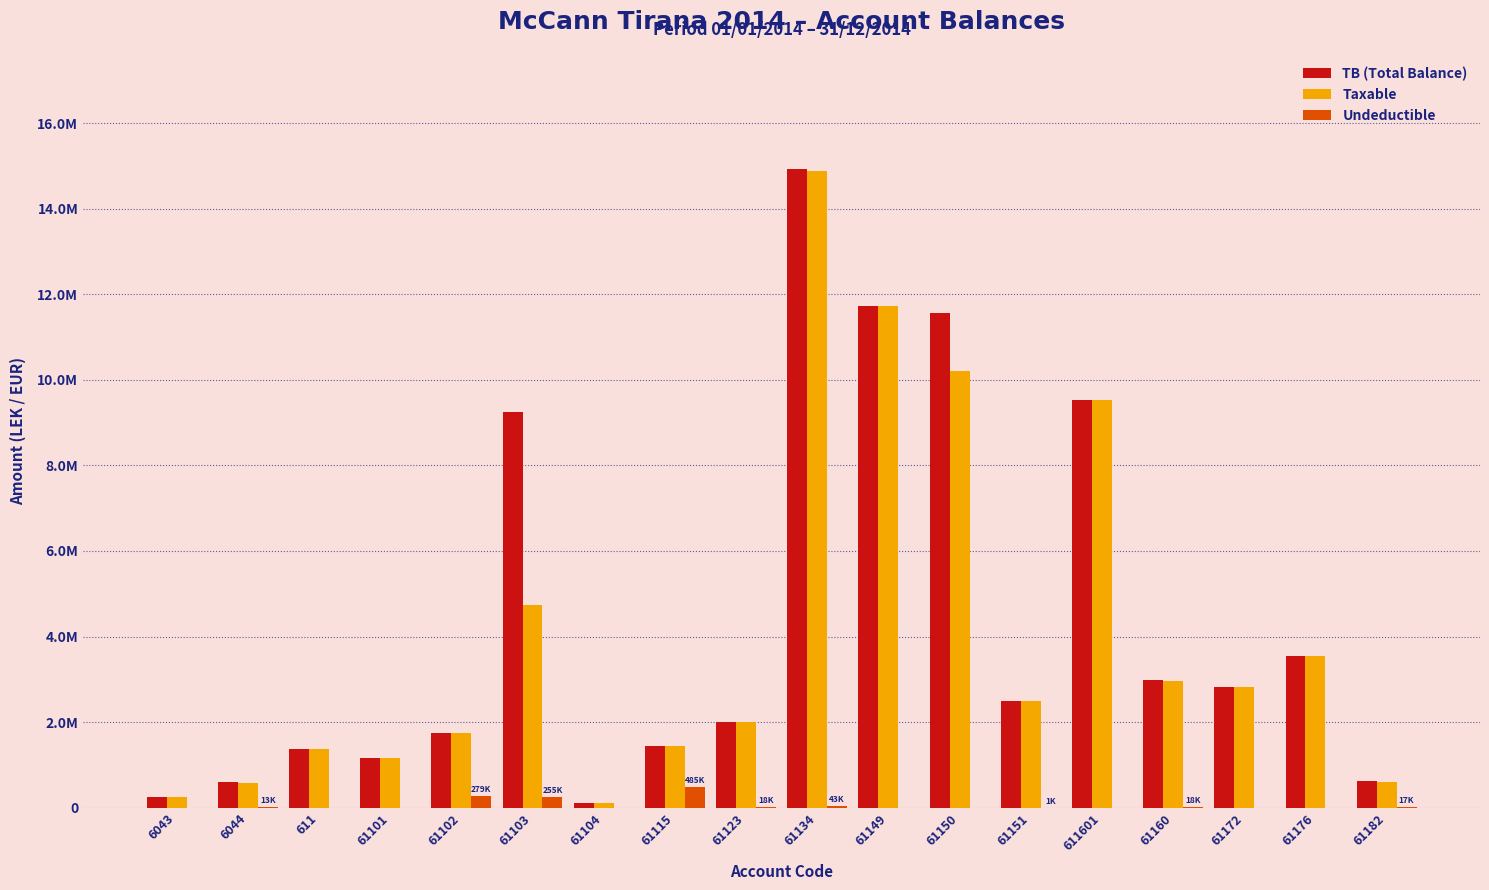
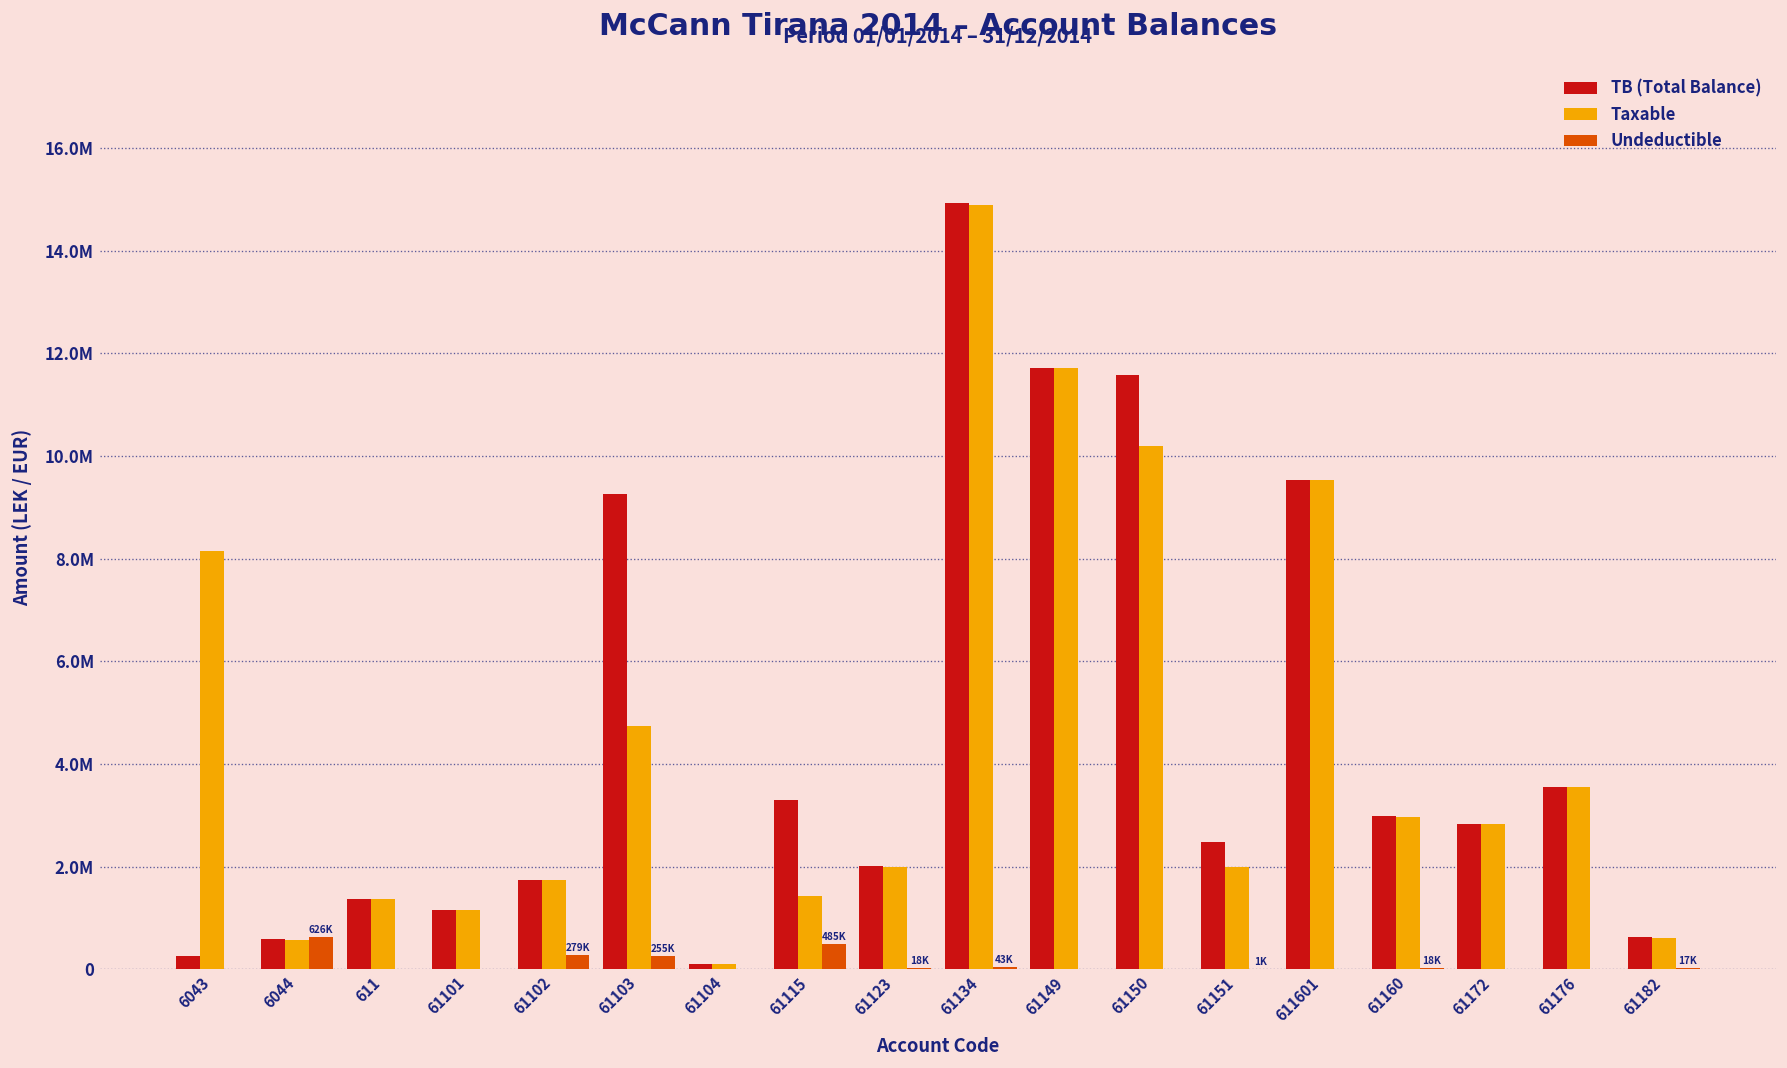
  {
    "TB (Total Balance)": {
      "6043": "300000",
      "6044": "600000",
      "611": "1400000",
      "61101": "1100000",
      "61102": "1700000",
      "61103": "9300000",
      "61104": "100000",
-     "61115": "1400000",
+     "61115": "3300000",
      "61123": "2000000",
      "61134": "14900000",
      "61149": "11700000",
      "61150": "11600000",
      "61151": "2500000",
      "611601": "9500000",
      "61160": "3000000",
      "61172": "2800000",
      "61176": "3500000",
      "61182": "600000"
    },
    "Taxable": {
-     "6043": "300000",
+     "6043": "8200000",
      "6044": "600000",
      "611": "1400000",
      "61101": "1100000",
      "61102": "1700000",
      "61103": "4700000",
      "61104": "100000",
      "61115": "1400000",
      "61123": "2000000",
      "61134": "14900000",
      "61149": "11700000",
      "61150": "10200000",
-     "61151": "2500000",
+     "61151": "2000000",
      "611601": "9500000",
      "61160": "3000000",
      "61172": "2800000",
      "61176": "3500000",
      "61182": "600000"
    },
    "Undeductible": {
-     "6044": "13K",
+     "6044": "626K",
      "61102": "279K",
      "61103": "255K",
      "61115": "485K",
      "61123": "18K",
      "61134": "43K",
      "61151": "1K",
      "61160": "18K",
      "61182": "17K"
    }
  }
